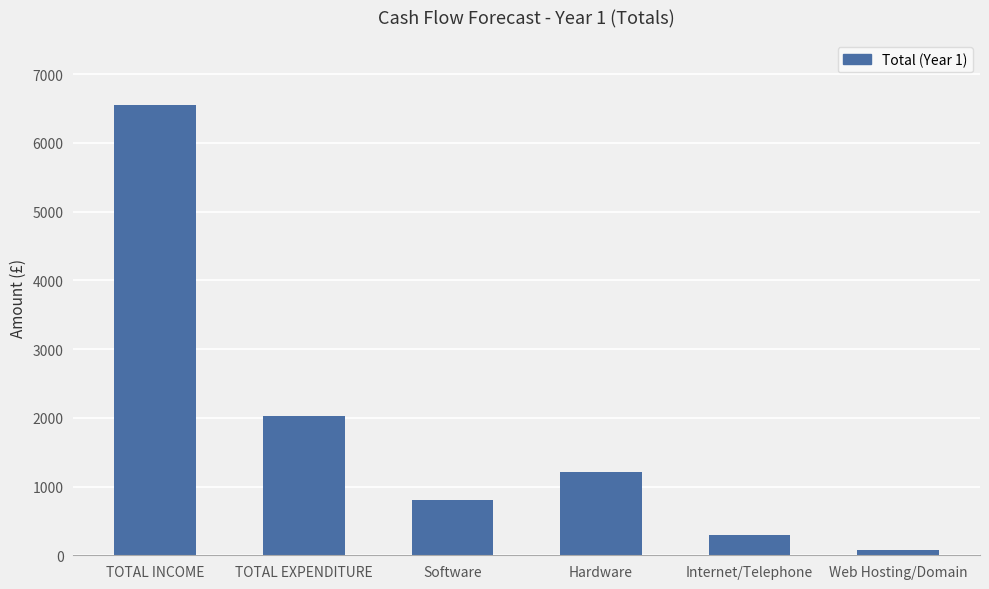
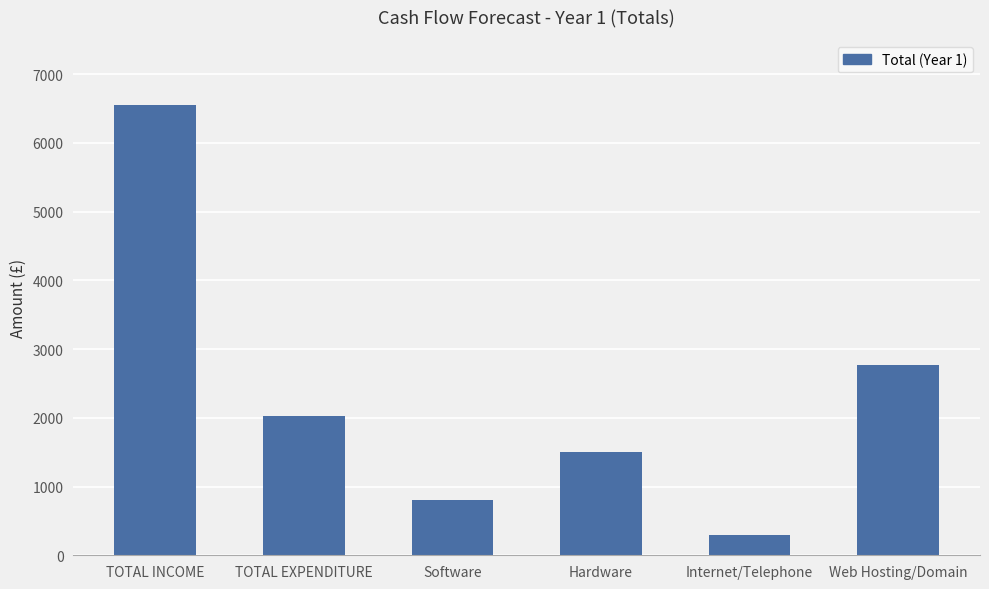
  {
    "TOTAL INCOME": 6600,
    "TOTAL EXPENDITURE": 2000,
    "Software": 800,
-   "Hardware": 1200,
+   "Hardware": 1500,
    "Internet/Telephone": 300,
-   "Web Hosting/Domain": 100
+   "Web Hosting/Domain": 2800
  }
